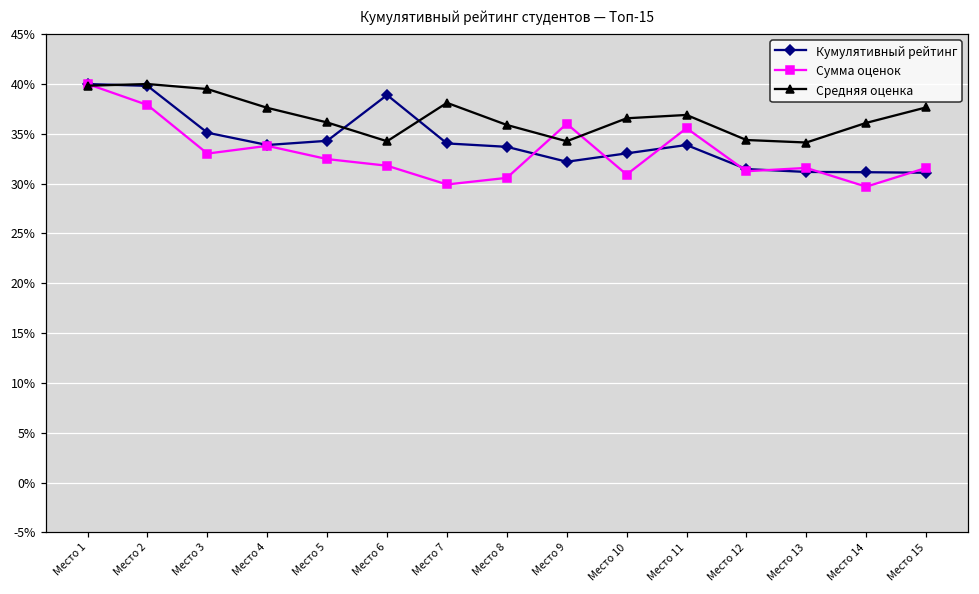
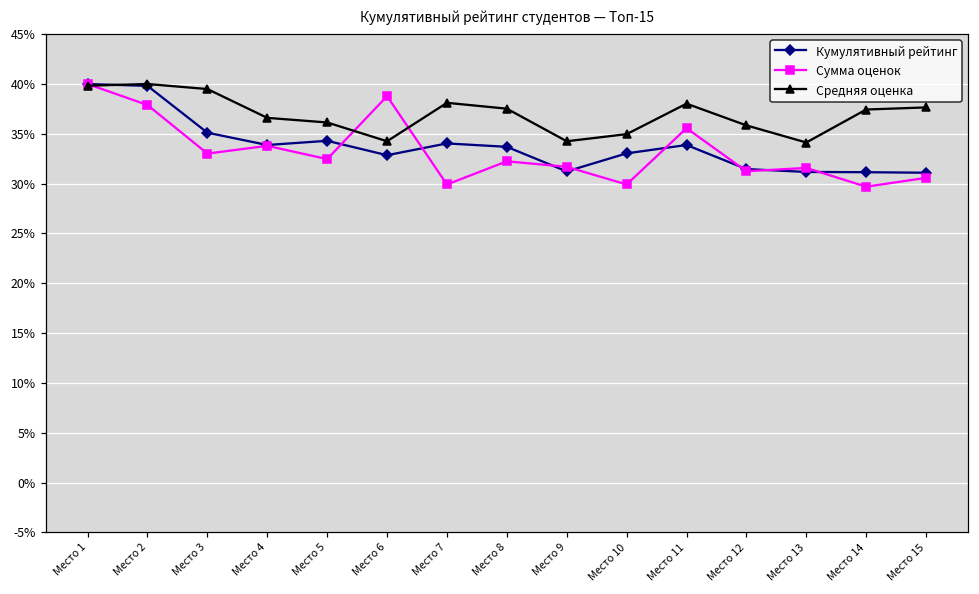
  {
    "Кумулятивный рейтинг": {
      "Место 3": "35%",
      "Место 5": "34%",
-     "Место 6": "39%",
+     "Место 6": "33%",
      "Место 7": "34%",
      "Место 8": "34%",
-     "Место 9": "32%",
+     "Место 9": "31%",
      "Место 10": "33%",
      "Место 11": "34%",
      "Место 13": "31%",
      "Место 14": "31%",
      "Место 15": "31%"
    },
    "Сумма оценок": {
      "Место 2": "38%",
      "Место 3": "33%",
      "Место 5": "32%",
-     "Место 6": "32%",
+     "Место 6": "39%",
      "Место 7": "30%",
-     "Место 8": "31%",
-     "Место 9": "36%",
-     "Место 10": "31%",
+     "Место 8": "32%",
+     "Место 9": "32%",
+     "Место 10": "30%",
      "Место 11": "36%",
      "Место 13": "32%",
      "Место 14": "30%",
-     "Место 15": "32%"
+     "Место 15": "31%"
    },
    "Средняя оценка": {
      "Место 3": "39%",
-     "Место 4": "38%",
+     "Место 4": "37%",
      "Место 5": "36%",
      "Место 6": "34%",
      "Место 7": "38%",
-     "Место 8": "36%",
+     "Место 8": "38%",
      "Место 9": "34%",
-     "Место 10": "37%",
-     "Место 11": "37%",
-     "Место 12": "34%",
+     "Место 10": "35%",
+     "Место 11": "38%",
+     "Место 12": "36%",
      "Место 13": "34%",
-     "Место 14": "36%",
+     "Место 14": "37%",
      "Место 15": "38%"
    }
  }
